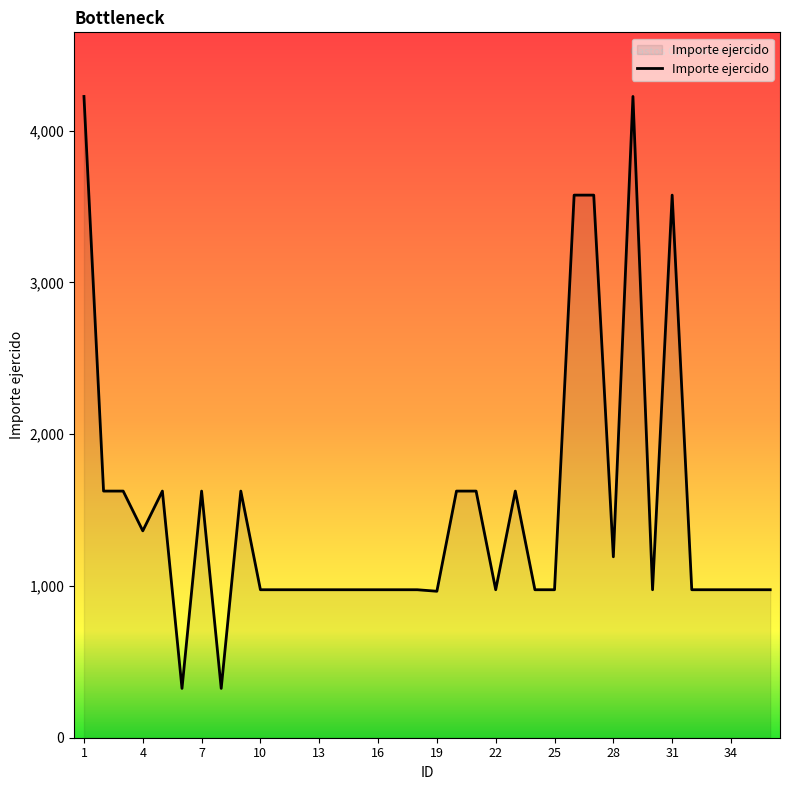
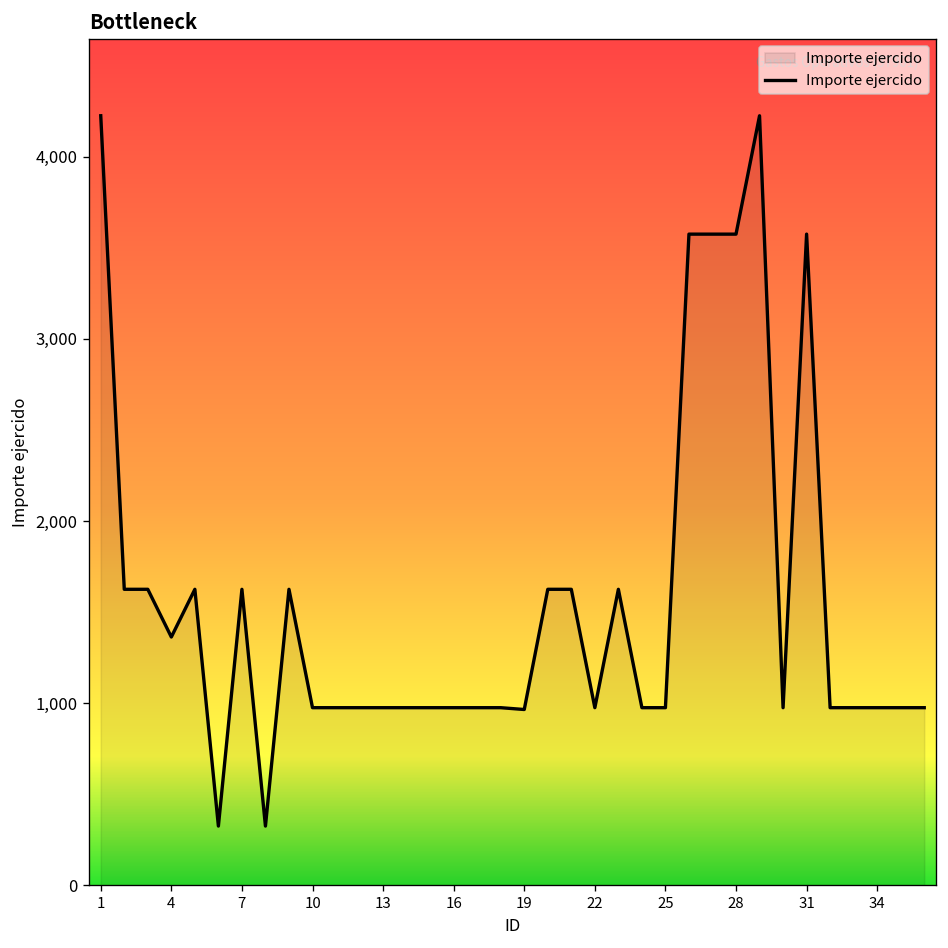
  {
    "1": "4,230",
    "4": "1,360",
    "7": "1,630",
    "10": "980",
    "13": "980",
    "16": "980",
    "19": "970",
    "22": "980",
    "25": "980",
-   "28": "1,190",
+   "28": "3,580",
    "31": "3,580",
    "34": "980"
  }
